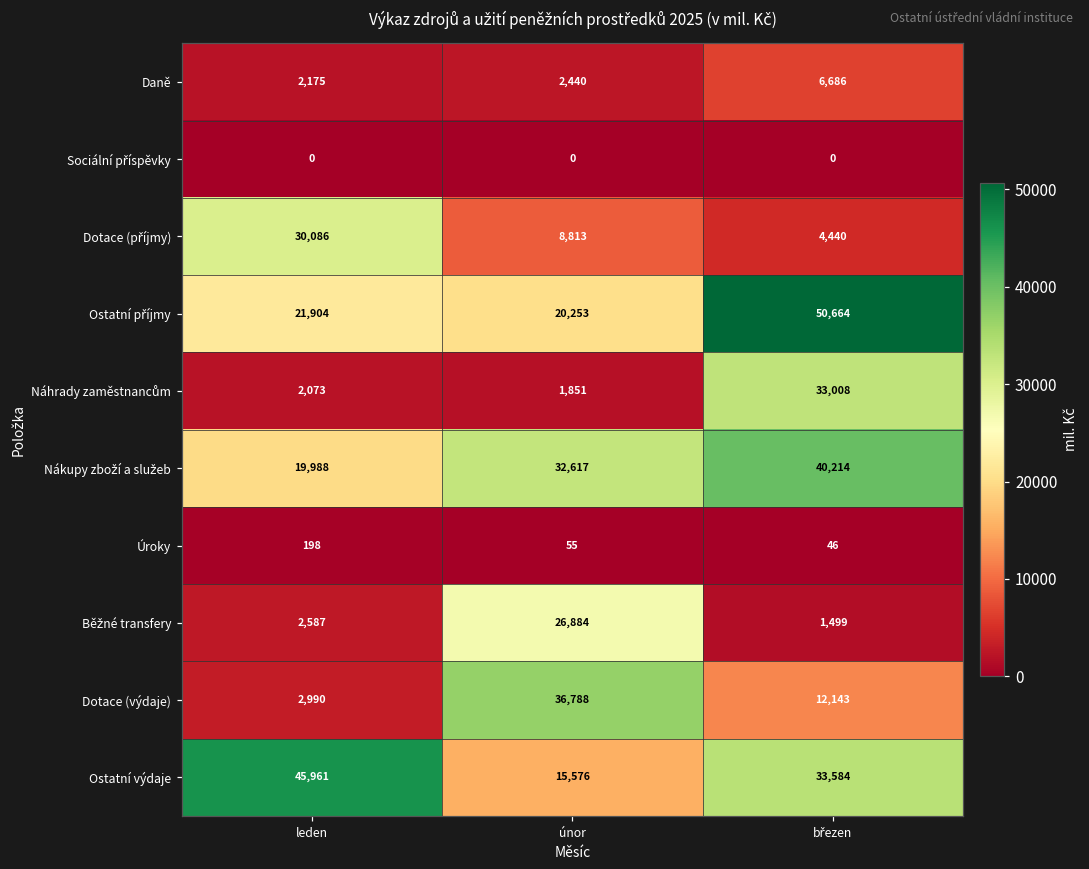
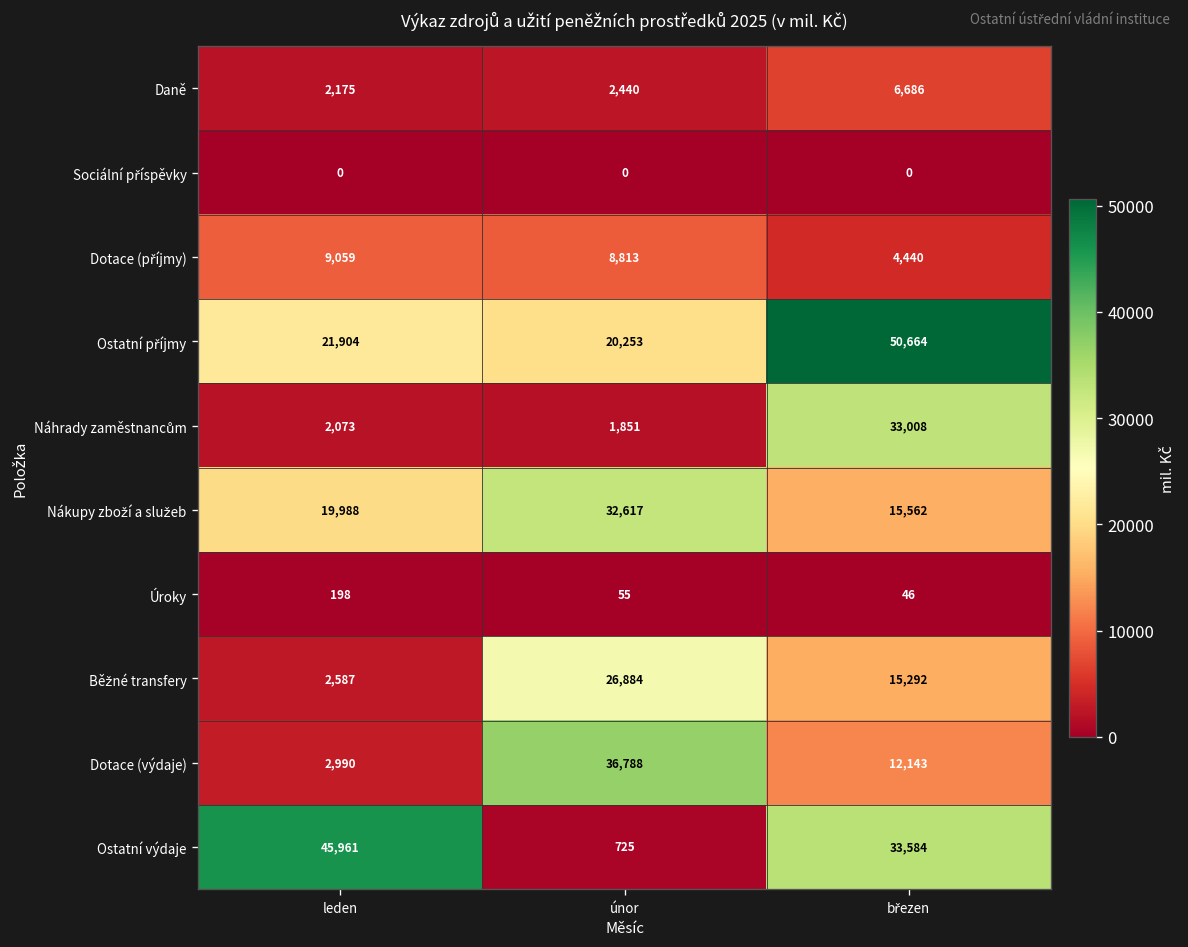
  {
    "Daně": {
      "leden": "2,175",
      "únor": "2,440",
      "březen": "6,686"
    },
    "Sociální příspěvky": {
      "leden": "0",
      "únor": "0",
      "březen": "0"
    },
    "Dotace (příjmy)": {
-     "leden": "30,086",
+     "leden": "9,059",
      "únor": "8,813",
      "březen": "4,440"
    },
    "Ostatní příjmy": {
      "leden": "21,904",
      "únor": "20,253",
      "březen": "50,664"
    },
    "Náhrady zaměstnancům": {
      "leden": "2,073",
      "únor": "1,851",
      "březen": "33,008"
    },
    "Nákupy zboží a služeb": {
      "leden": "19,988",
      "únor": "32,617",
-     "březen": "40,214"
+     "březen": "15,562"
    },
    "Úroky": {
      "leden": "198",
      "únor": "55",
      "březen": "46"
    },
    "Běžné transfery": {
      "leden": "2,587",
      "únor": "26,884",
-     "březen": "1,499"
+     "březen": "15,292"
    },
    "Dotace (výdaje)": {
      "leden": "2,990",
      "únor": "36,788",
      "březen": "12,143"
    },
    "Ostatní výdaje": {
      "leden": "45,961",
-     "únor": "15,576",
+     "únor": "725",
      "březen": "33,584"
    }
  }
